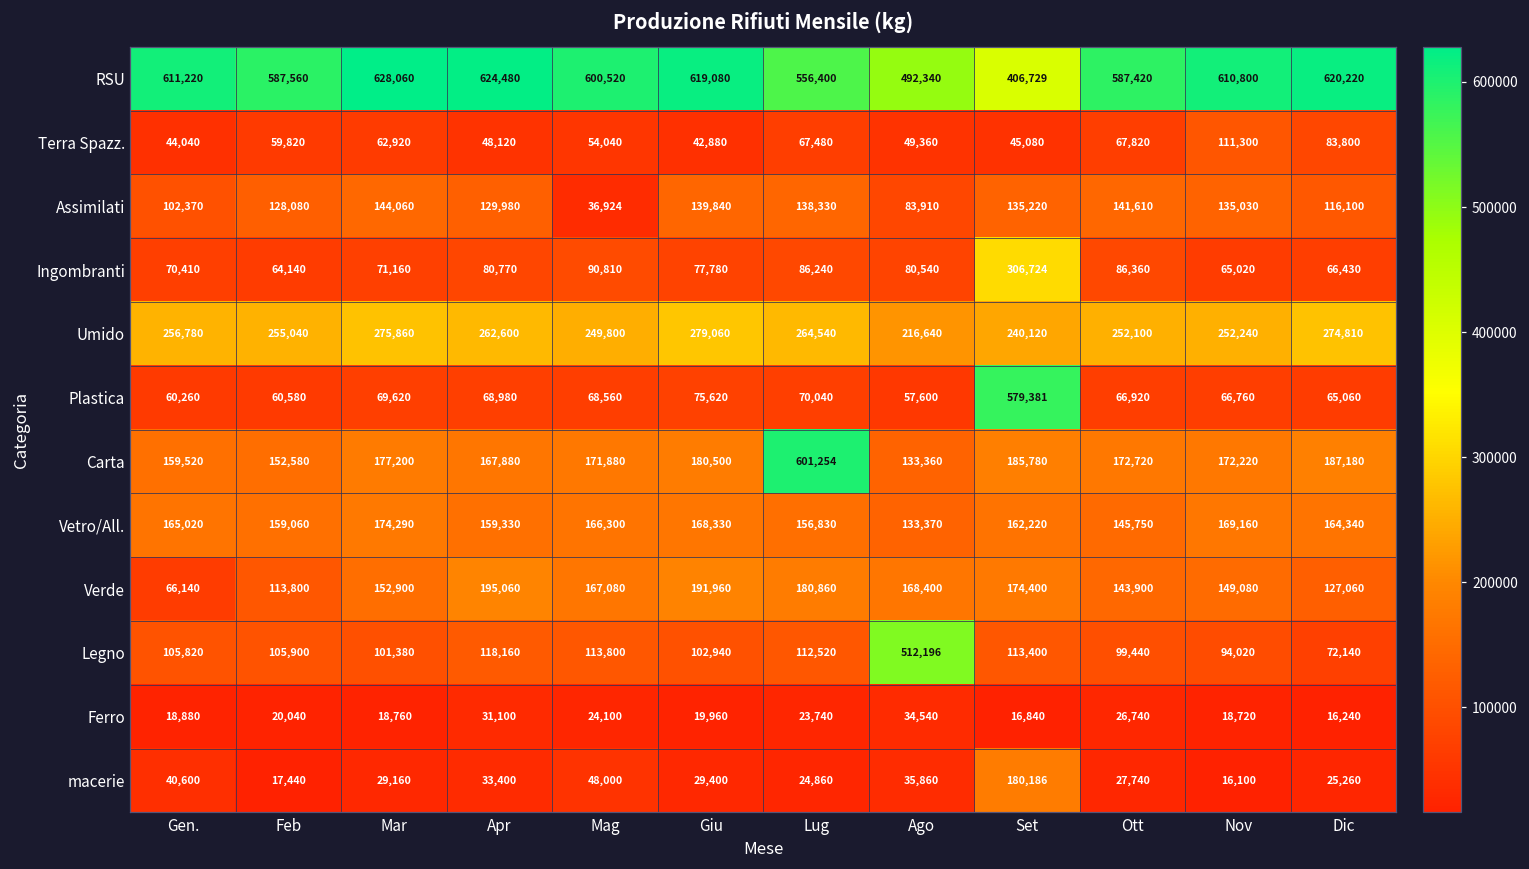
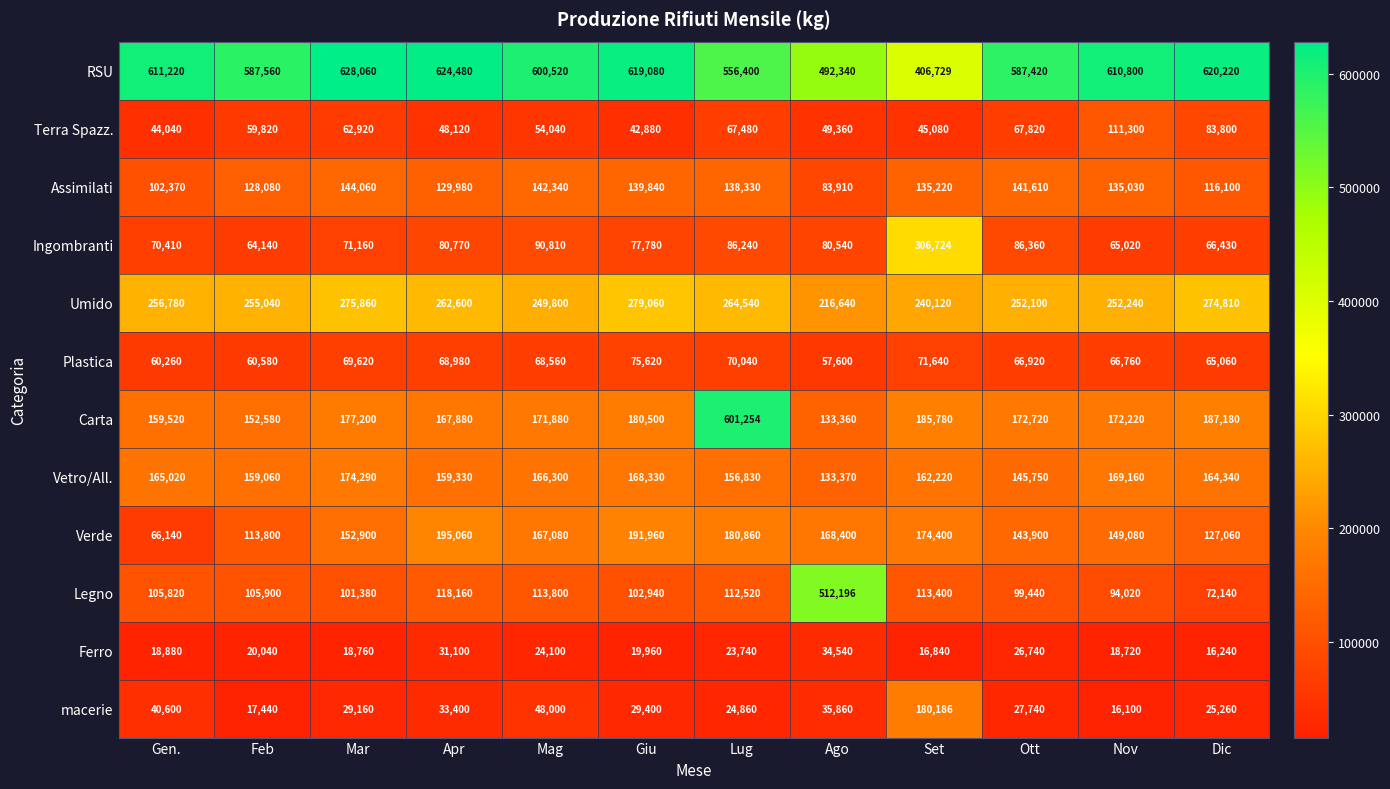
  {
    "RSU": {
      "Gen.": "611,220",
      "Feb": "587,560",
      "Mar": "628,060",
      "Apr": "624,480",
      "Mag": "600,520",
      "Giu": "619,080",
      "Lug": "556,400",
      "Ago": "492,340",
      "Set": "406,729",
      "Ott": "587,420",
      "Nov": "610,800",
      "Dic": "620,220"
    },
    "Terra Spazz.": {
      "Gen.": "44,040",
      "Feb": "59,820",
      "Mar": "62,920",
      "Apr": "48,120",
      "Mag": "54,040",
      "Giu": "42,880",
      "Lug": "67,480",
      "Ago": "49,360",
      "Set": "45,080",
      "Ott": "67,820",
      "Nov": "111,300",
      "Dic": "83,800"
    },
    "Assimilati": {
      "Gen.": "102,370",
      "Feb": "128,080",
      "Mar": "144,060",
      "Apr": "129,980",
-     "Mag": "36,924",
+     "Mag": "142,340",
      "Giu": "139,840",
      "Lug": "138,330",
      "Ago": "83,910",
      "Set": "135,220",
      "Ott": "141,610",
      "Nov": "135,030",
      "Dic": "116,100"
    },
    "Ingombranti": {
      "Gen.": "70,410",
      "Feb": "64,140",
      "Mar": "71,160",
      "Apr": "80,770",
      "Mag": "90,810",
      "Giu": "77,780",
      "Lug": "86,240",
      "Ago": "80,540",
      "Set": "306,724",
      "Ott": "86,360",
      "Nov": "65,020",
      "Dic": "66,430"
    },
    "Umido": {
      "Gen.": "256,780",
      "Feb": "255,040",
      "Mar": "275,860",
      "Apr": "262,600",
      "Mag": "249,800",
      "Giu": "279,060",
      "Lug": "264,540",
      "Ago": "216,640",
      "Set": "240,120",
      "Ott": "252,100",
      "Nov": "252,240",
      "Dic": "274,810"
    },
    "Plastica": {
      "Gen.": "60,260",
      "Feb": "60,580",
      "Mar": "69,620",
      "Apr": "68,980",
      "Mag": "68,560",
      "Giu": "75,620",
      "Lug": "70,040",
      "Ago": "57,600",
-     "Set": "579,381",
+     "Set": "71,640",
      "Ott": "66,920",
      "Nov": "66,760",
      "Dic": "65,060"
    },
    "Carta": {
      "Gen.": "159,520",
      "Feb": "152,580",
      "Mar": "177,200",
      "Apr": "167,880",
      "Mag": "171,880",
      "Giu": "180,500",
      "Lug": "601,254",
      "Ago": "133,360",
      "Set": "185,780",
      "Ott": "172,720",
      "Nov": "172,220",
      "Dic": "187,180"
    },
    "Vetro/All.": {
      "Gen.": "165,020",
      "Feb": "159,060",
      "Mar": "174,290",
      "Apr": "159,330",
      "Mag": "166,300",
      "Giu": "168,330",
      "Lug": "156,830",
      "Ago": "133,370",
      "Set": "162,220",
      "Ott": "145,750",
      "Nov": "169,160",
      "Dic": "164,340"
    },
    "Verde": {
      "Gen.": "66,140",
      "Feb": "113,800",
      "Mar": "152,900",
      "Apr": "195,060",
      "Mag": "167,080",
      "Giu": "191,960",
      "Lug": "180,860",
      "Ago": "168,400",
      "Set": "174,400",
      "Ott": "143,900",
      "Nov": "149,080",
      "Dic": "127,060"
    },
    "Legno": {
      "Gen.": "105,820",
      "Feb": "105,900",
      "Mar": "101,380",
      "Apr": "118,160",
      "Mag": "113,800",
      "Giu": "102,940",
      "Lug": "112,520",
      "Ago": "512,196",
      "Set": "113,400",
      "Ott": "99,440",
      "Nov": "94,020",
      "Dic": "72,140"
    },
    "Ferro": {
      "Gen.": "18,880",
      "Feb": "20,040",
      "Mar": "18,760",
      "Apr": "31,100",
      "Mag": "24,100",
      "Giu": "19,960",
      "Lug": "23,740",
      "Ago": "34,540",
      "Set": "16,840",
      "Ott": "26,740",
      "Nov": "18,720",
      "Dic": "16,240"
    },
    "macerie": {
      "Gen.": "40,600",
      "Feb": "17,440",
      "Mar": "29,160",
      "Apr": "33,400",
      "Mag": "48,000",
      "Giu": "29,400",
      "Lug": "24,860",
      "Ago": "35,860",
      "Set": "180,186",
      "Ott": "27,740",
      "Nov": "16,100",
      "Dic": "25,260"
    }
  }
